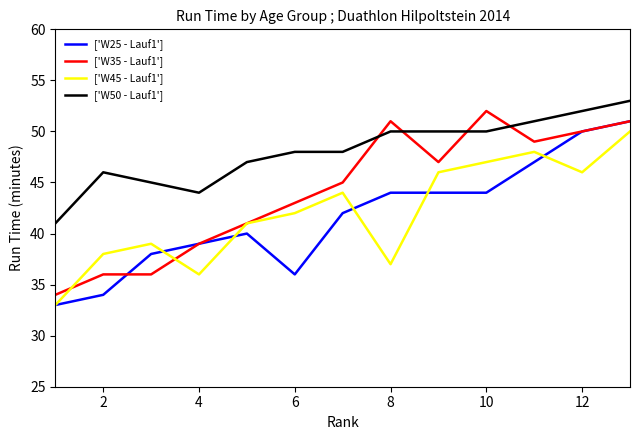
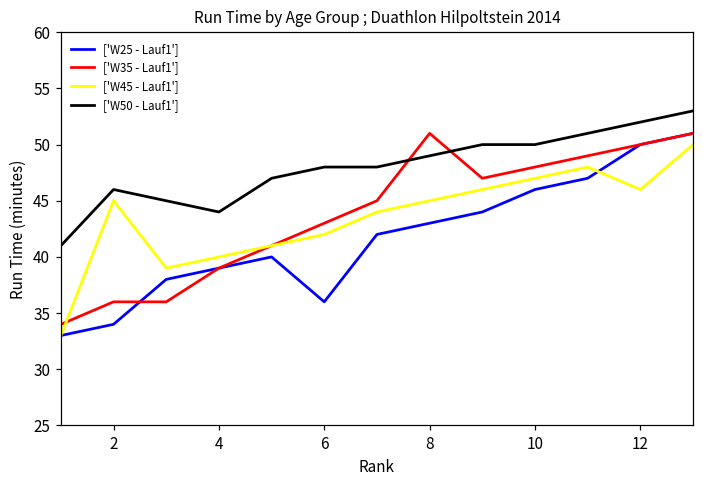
  {
    "['W25 - Lauf1']": {
      "2": 34,
      "6": 36,
-     "8": 44,
-     "10": 44
+     "8": 43,
+     "10": 46
    },
    "['W35 - Lauf1']": {
      "2": 36,
      "6": 43,
      "8": 51,
-     "10": 52
+     "10": 48
    },
    "['W45 - Lauf1']": {
-     "2": 38,
-     "4": 36,
+     "2": 45,
+     "4": 40,
      "6": 42,
-     "8": 37,
+     "8": 45,
      "10": 47,
      "12": 46
    },
    "['W50 - Lauf1']": {
      "2": 46,
      "4": 44,
      "6": 48,
-     "8": 50,
+     "8": 49,
      "10": 50,
      "12": 52
    }
  }
